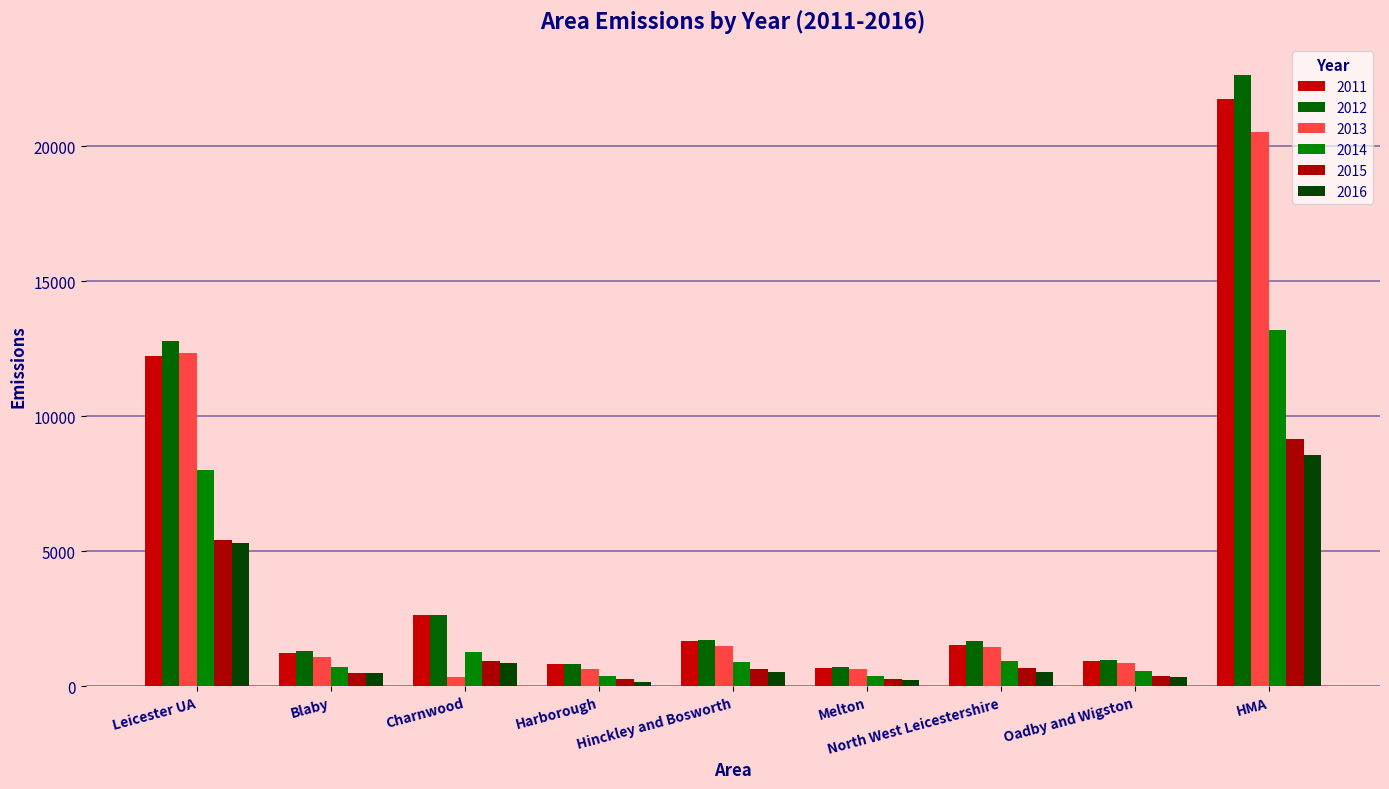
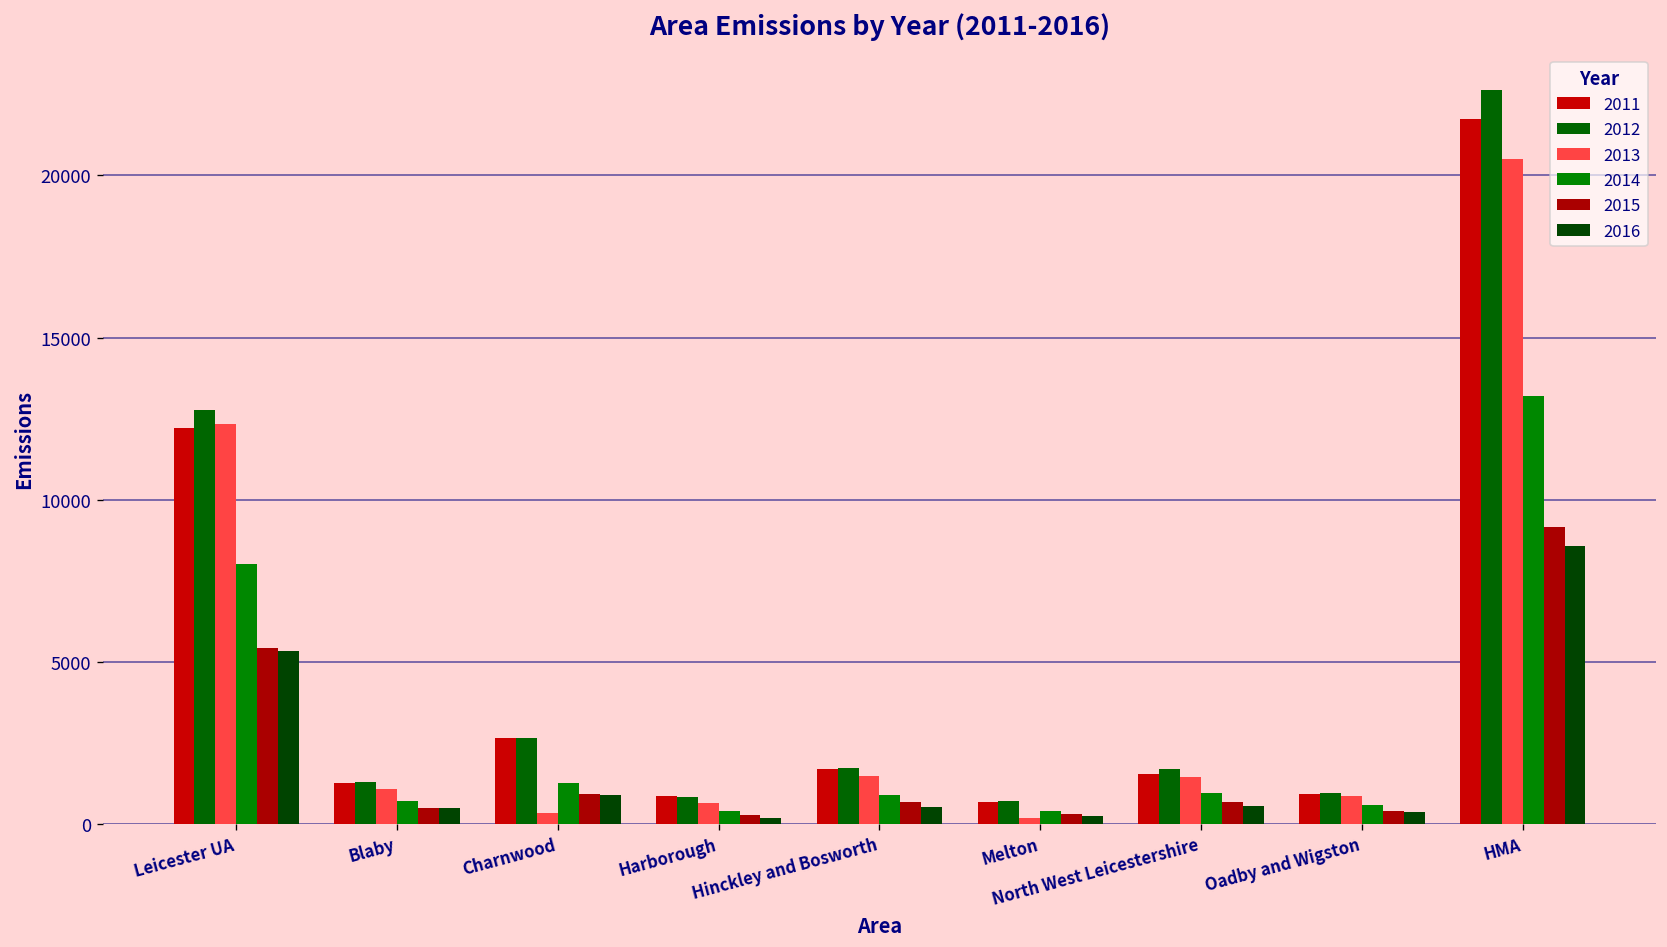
  {
    "2013": {
      "Leicester UA": 12300,
      "Blaby": 1100,
      "Charnwood": 300,
      "Harborough": 600,
      "Hinckley and Bosworth": 1500,
-     "Melton": 600,
+     "Melton": 200,
      "North West Leicestershire": 1400,
      "Oadby and Wigston": 900,
      "HMA": 20500
    }
  }
